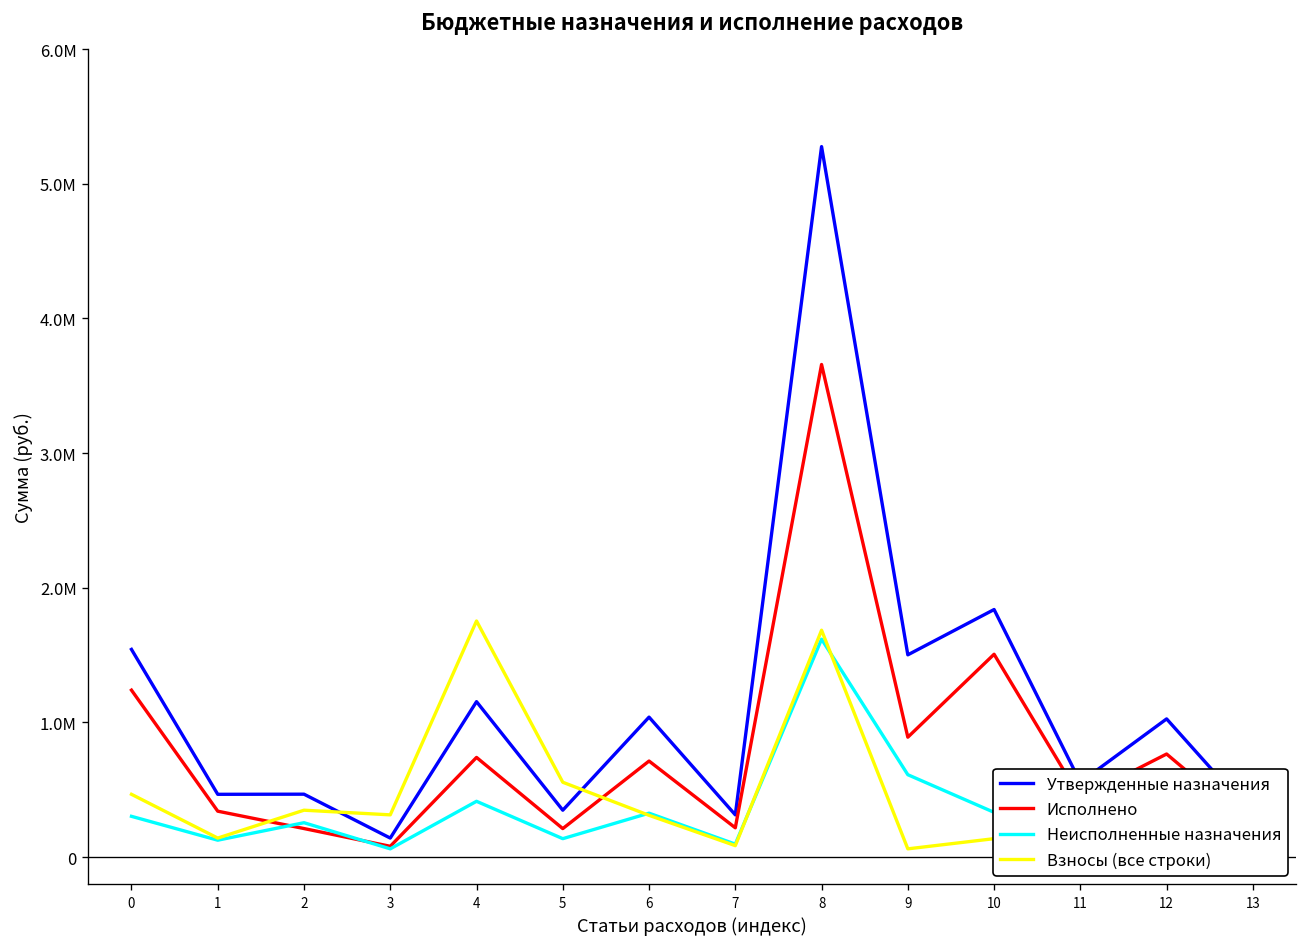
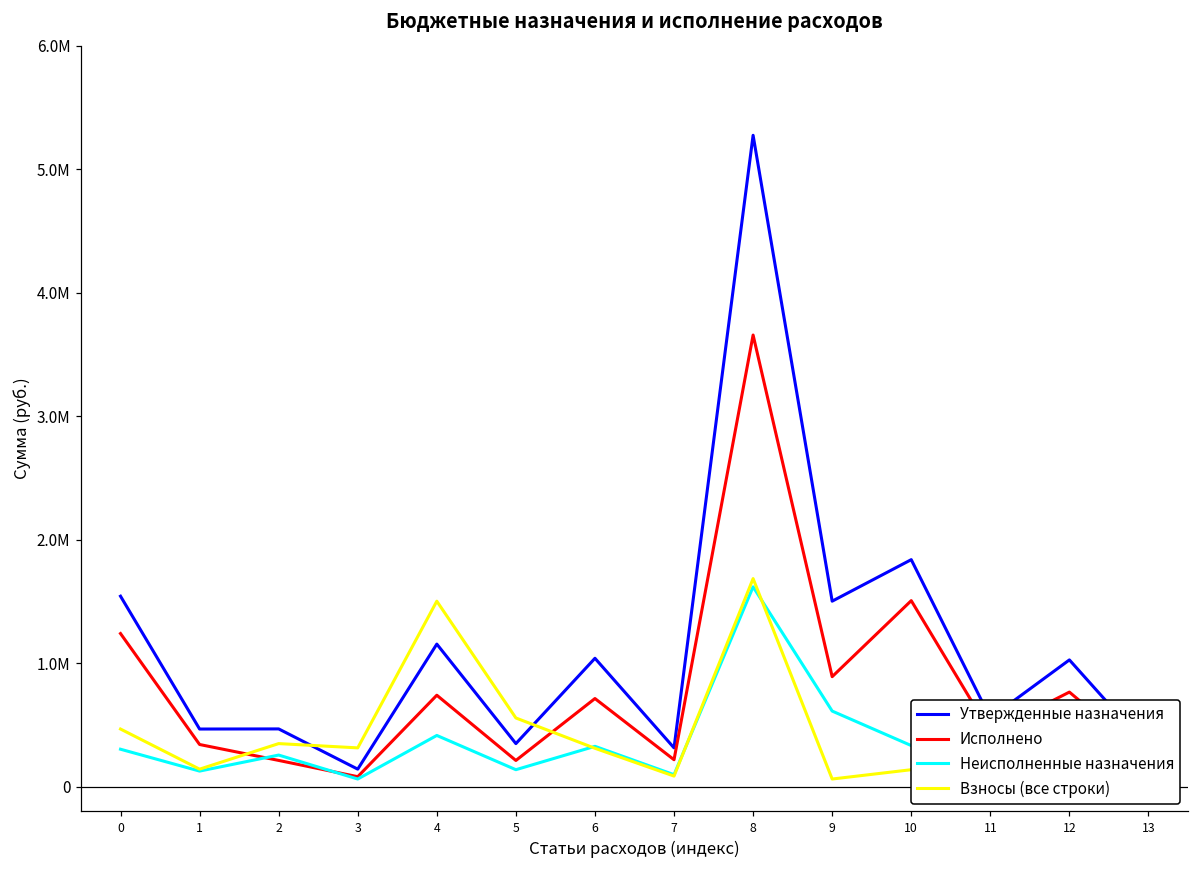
  {
    "Утвержденные назначения": {
      "0": 1540000,
      "1": 470000,
      "2": 470000,
      "3": 140000,
      "4": 1150000,
      "5": 350000,
      "6": 1040000,
      "7": 310000,
      "8": 5280000,
      "9": 1500000,
      "10": 1840000,
      "12": 1030000
    },
    "Исполнено": {
      "0": 1240000,
      "1": 340000,
      "2": 210000,
      "4": 740000,
      "5": 210000,
      "6": 710000,
      "7": 220000,
      "8": 3660000,
      "9": 890000,
      "10": 1510000,
      "12": 770000
    },
    "Неисполненные назначения": {
      "0": 300000,
      "2": 260000,
      "4": 410000,
      "5": 140000,
      "8": 1620000,
      "9": 610000
    },
    "Взносы (все строки)": {
      "0": 470000,
      "2": 350000,
      "3": 310000,
-     "4": 1750000,
+     "4": 1500000,
      "5": 560000,
      "8": 1680000,
      "9": 60000
    }
  }
